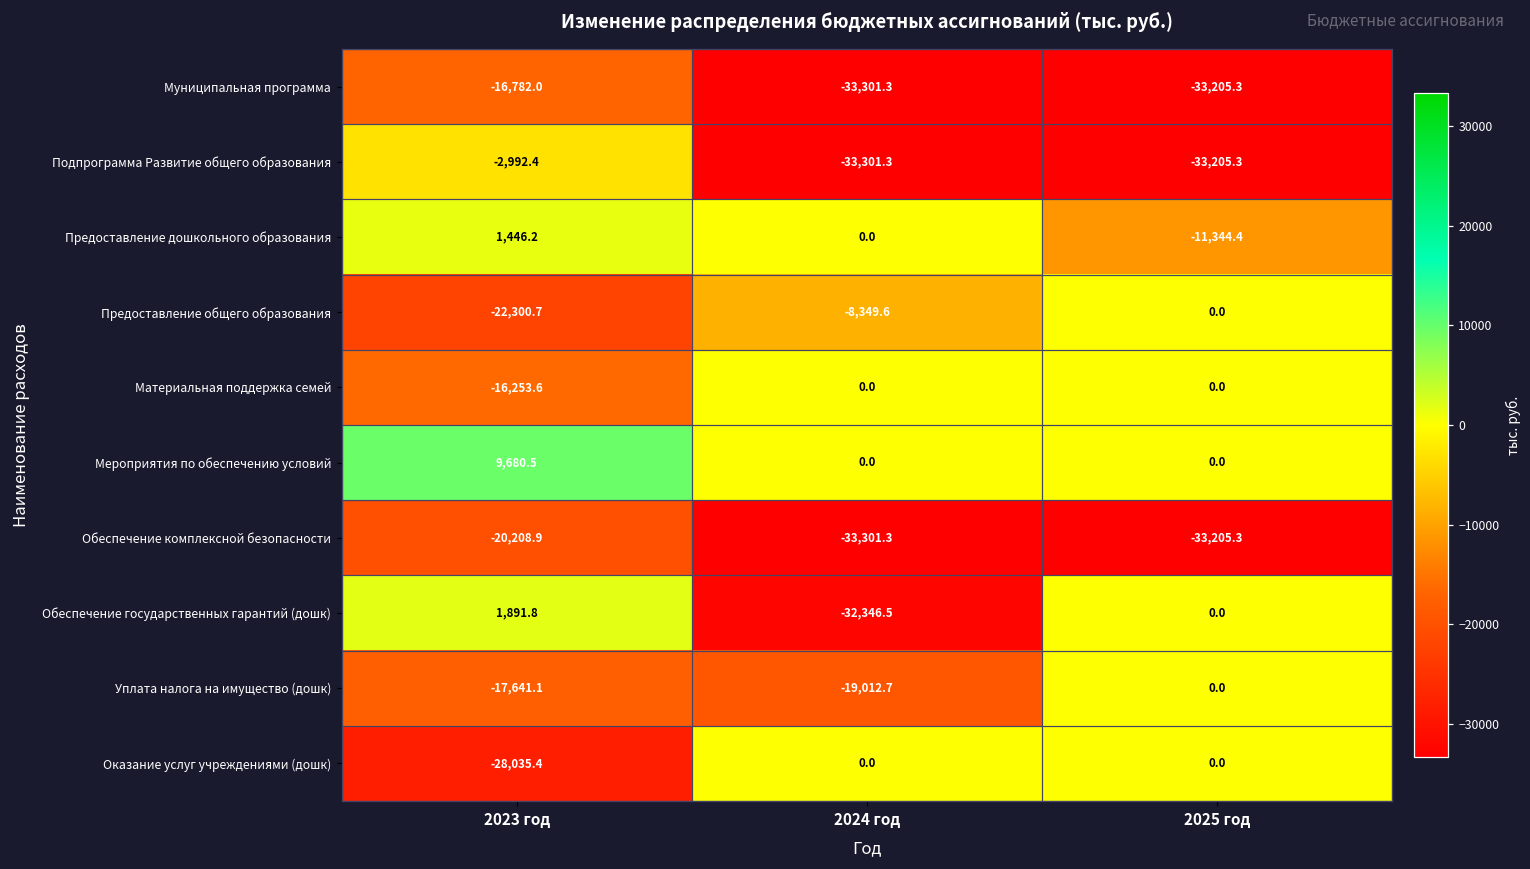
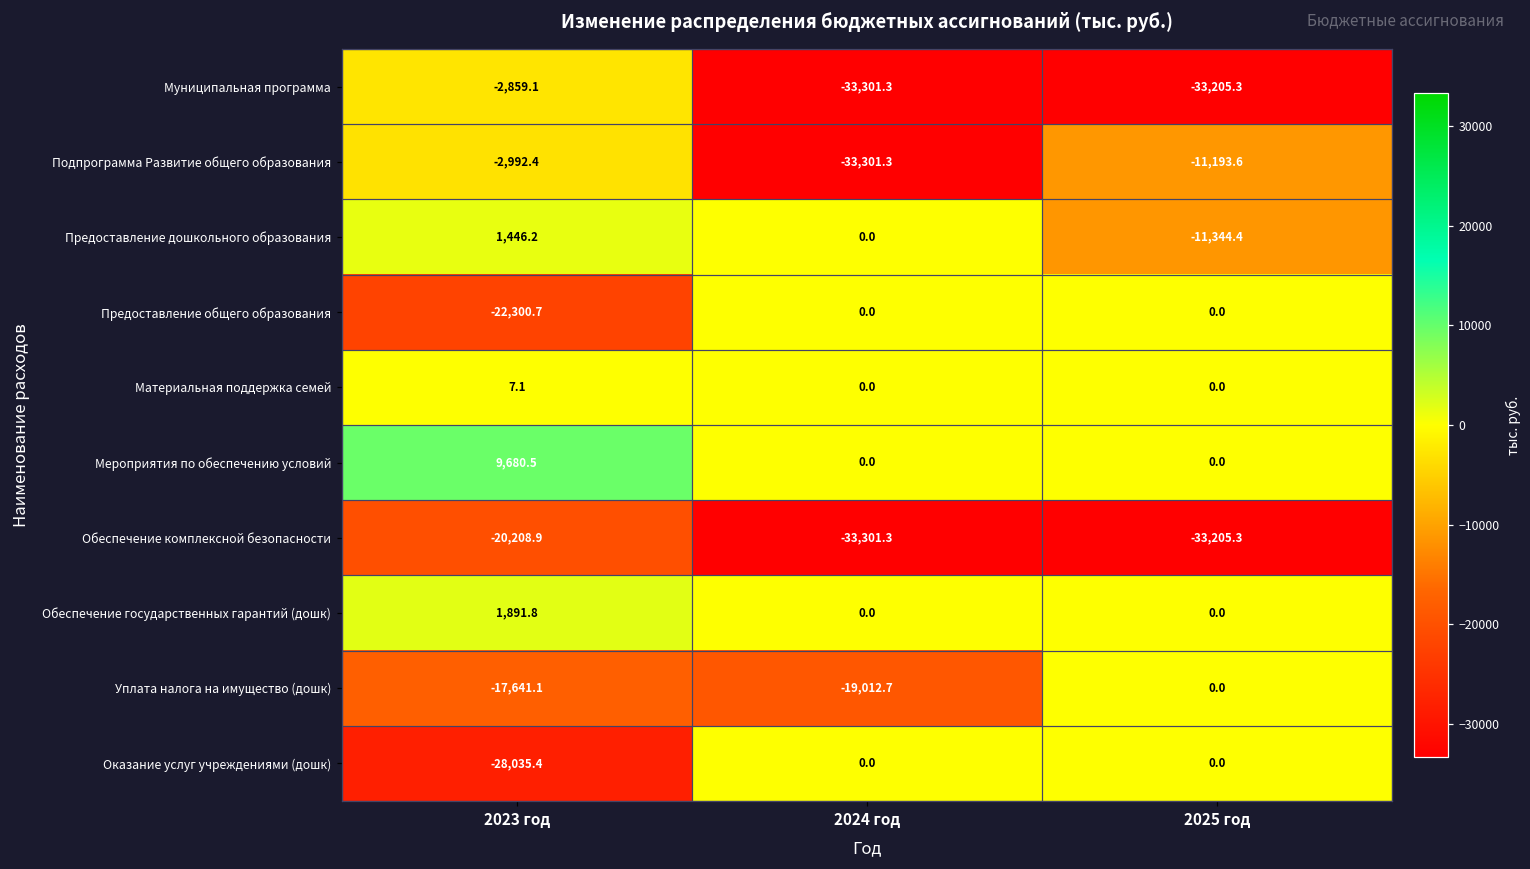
  {
    "Муниципальная программа": {
-     "2023 год": "-16,782.0",
+     "2023 год": "-2,859.1",
      "2024 год": "-33,301.3",
      "2025 год": "-33,205.3"
    },
    "Подпрограмма Развитие общего образования": {
      "2023 год": "-2,992.4",
      "2024 год": "-33,301.3",
-     "2025 год": "-33,205.3"
+     "2025 год": "-11,193.6"
    },
    "Предоставление дошкольного образования": {
      "2023 год": "1,446.2",
      "2024 год": "0.0",
      "2025 год": "-11,344.4"
    },
    "Предоставление общего образования": {
      "2023 год": "-22,300.7",
-     "2024 год": "-8,349.6",
+     "2024 год": "0.0",
      "2025 год": "0.0"
    },
    "Материальная поддержка семей": {
-     "2023 год": "-16,253.6",
+     "2023 год": "7.1",
      "2024 год": "0.0",
      "2025 год": "0.0"
    },
    "Мероприятия по обеспечению условий": {
      "2023 год": "9,680.5",
      "2024 год": "0.0",
      "2025 год": "0.0"
    },
    "Обеспечение комплексной безопасности": {
      "2023 год": "-20,208.9",
      "2024 год": "-33,301.3",
      "2025 год": "-33,205.3"
    },
    "Обеспечение государственных гарантий (дошк)": {
      "2023 год": "1,891.8",
-     "2024 год": "-32,346.5",
+     "2024 год": "0.0",
      "2025 год": "0.0"
    },
    "Уплата налога на имущество (дошк)": {
      "2023 год": "-17,641.1",
      "2024 год": "-19,012.7",
      "2025 год": "0.0"
    },
    "Оказание услуг учреждениями (дошк)": {
      "2023 год": "-28,035.4",
      "2024 год": "0.0",
      "2025 год": "0.0"
    }
  }
